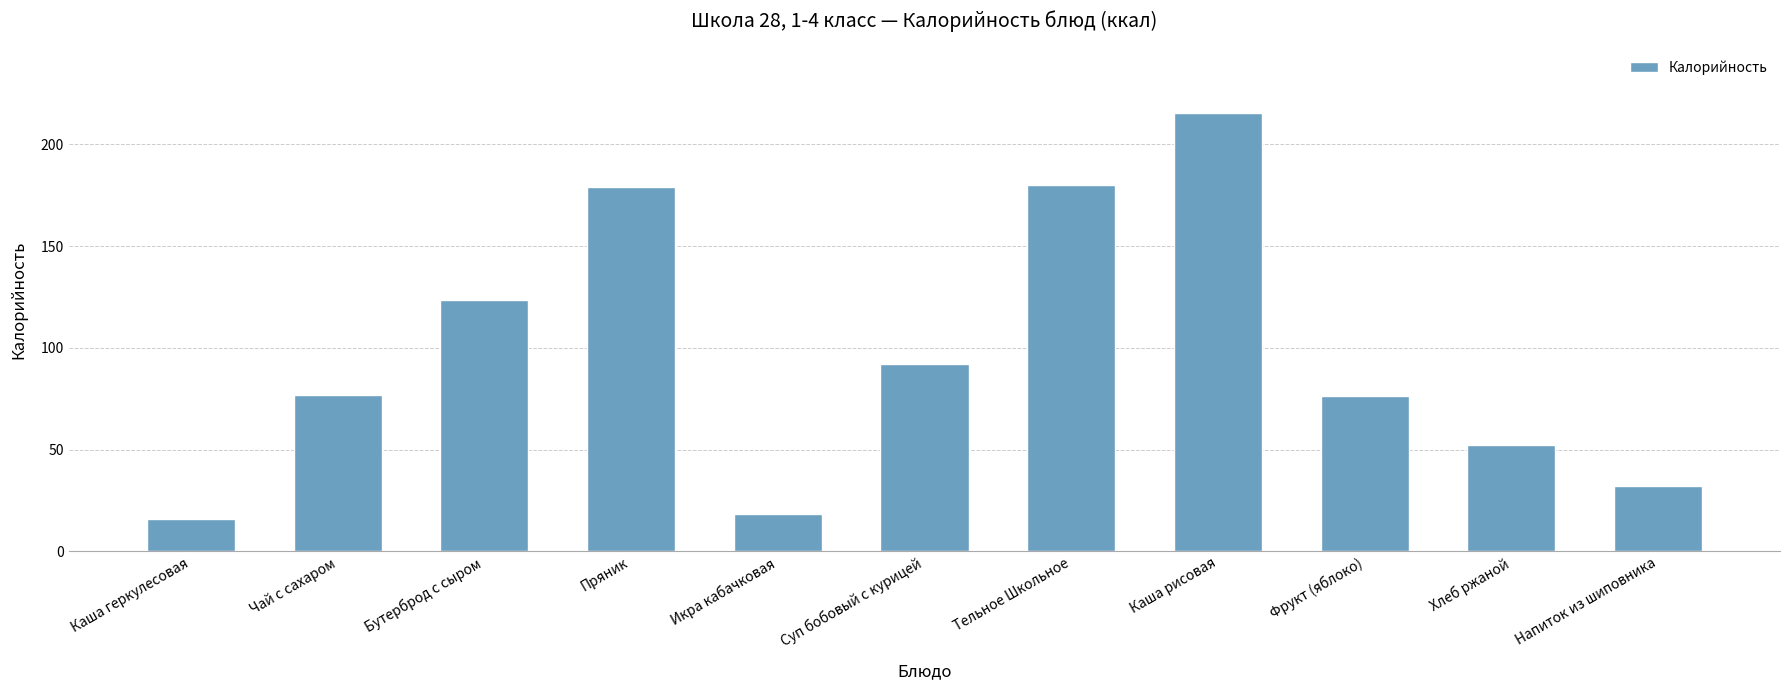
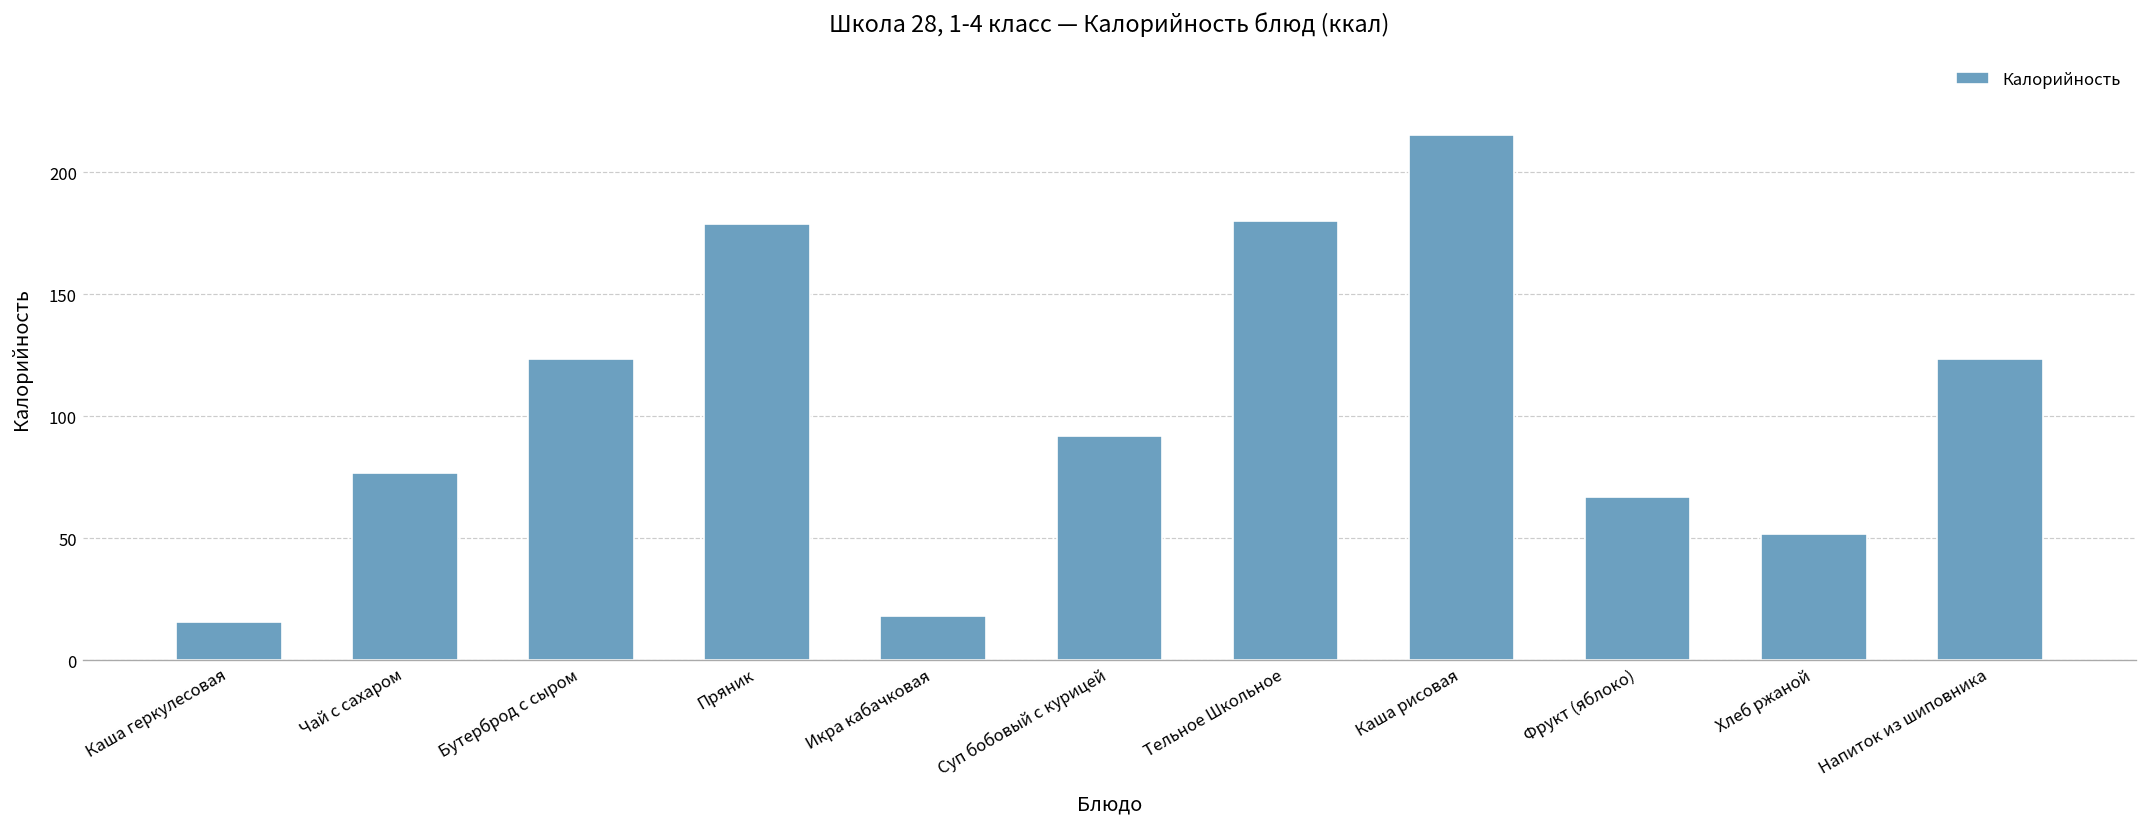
  {
    "Каша геркулесовая": 16,
    "Чай с сахаром": 77,
    "Бутерброд с сыром": 124,
    "Пряник": 179,
    "Икра кабачковая": 18,
    "Суп бобовый с курицей": 92,
    "Тельное Школьное": 180,
    "Каша рисовая": 215,
-   "Фрукт (яблоко)": 76,
+   "Фрукт (яблоко)": 67,
    "Хлеб ржаной": 52,
-   "Напиток из шиповника": 32
+   "Напиток из шиповника": 124
  }
